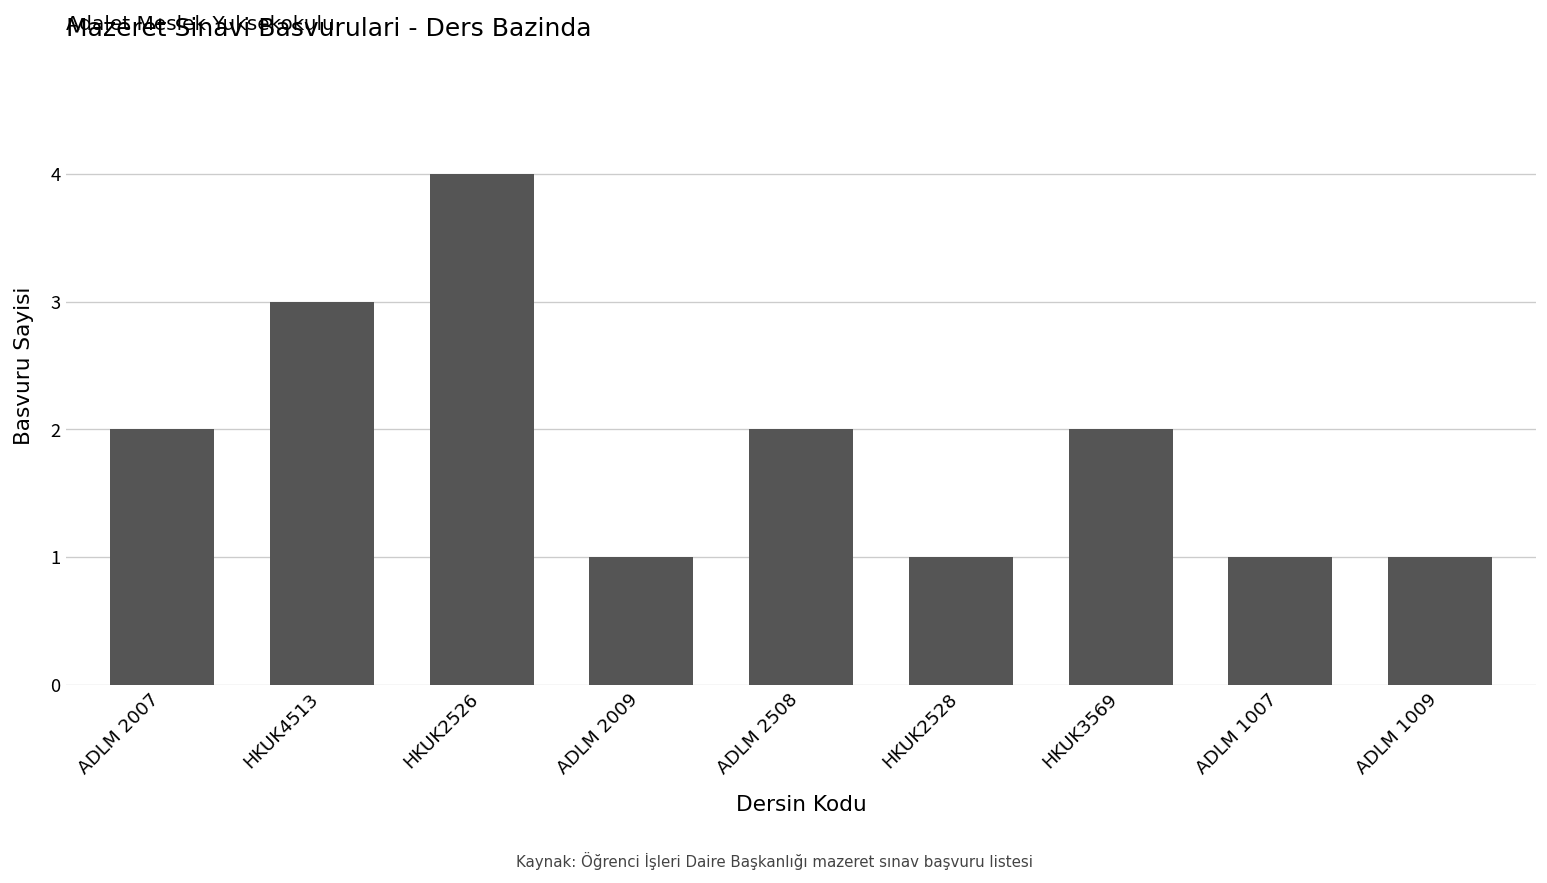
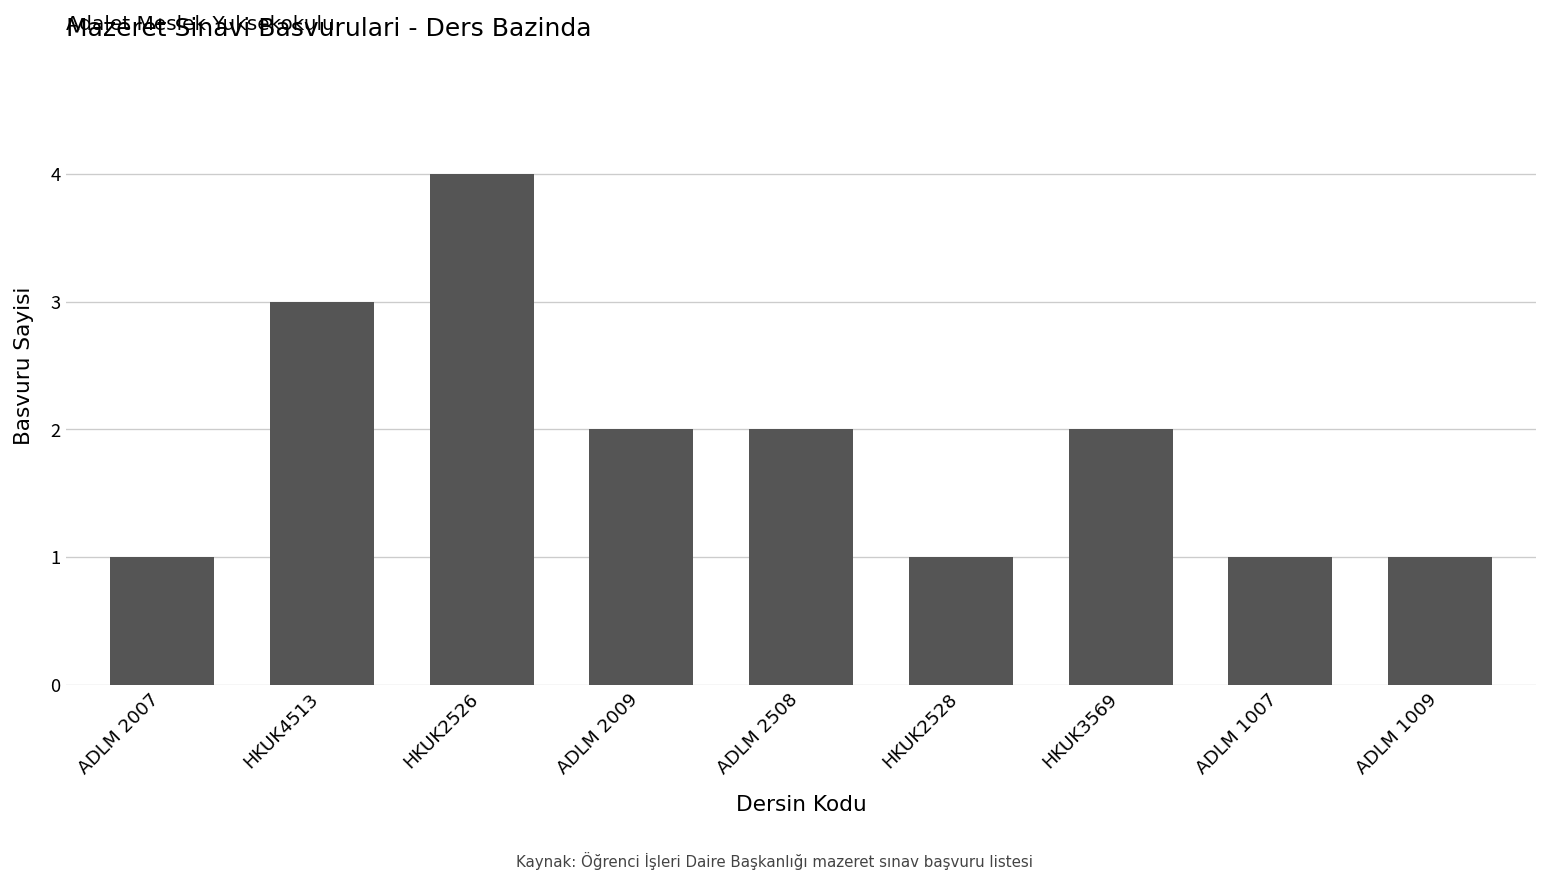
  {
-   "ADLM 2007": 2,
+   "ADLM 2007": 1,
    "HKUK4513": 3,
    "HKUK2526": 4,
-   "ADLM 2009": 1,
+   "ADLM 2009": 2,
    "ADLM 2508": 2,
    "HKUK2528": 1,
    "HKUK3569": 2,
    "ADLM 1007": 1,
    "ADLM 1009": 1
  }
